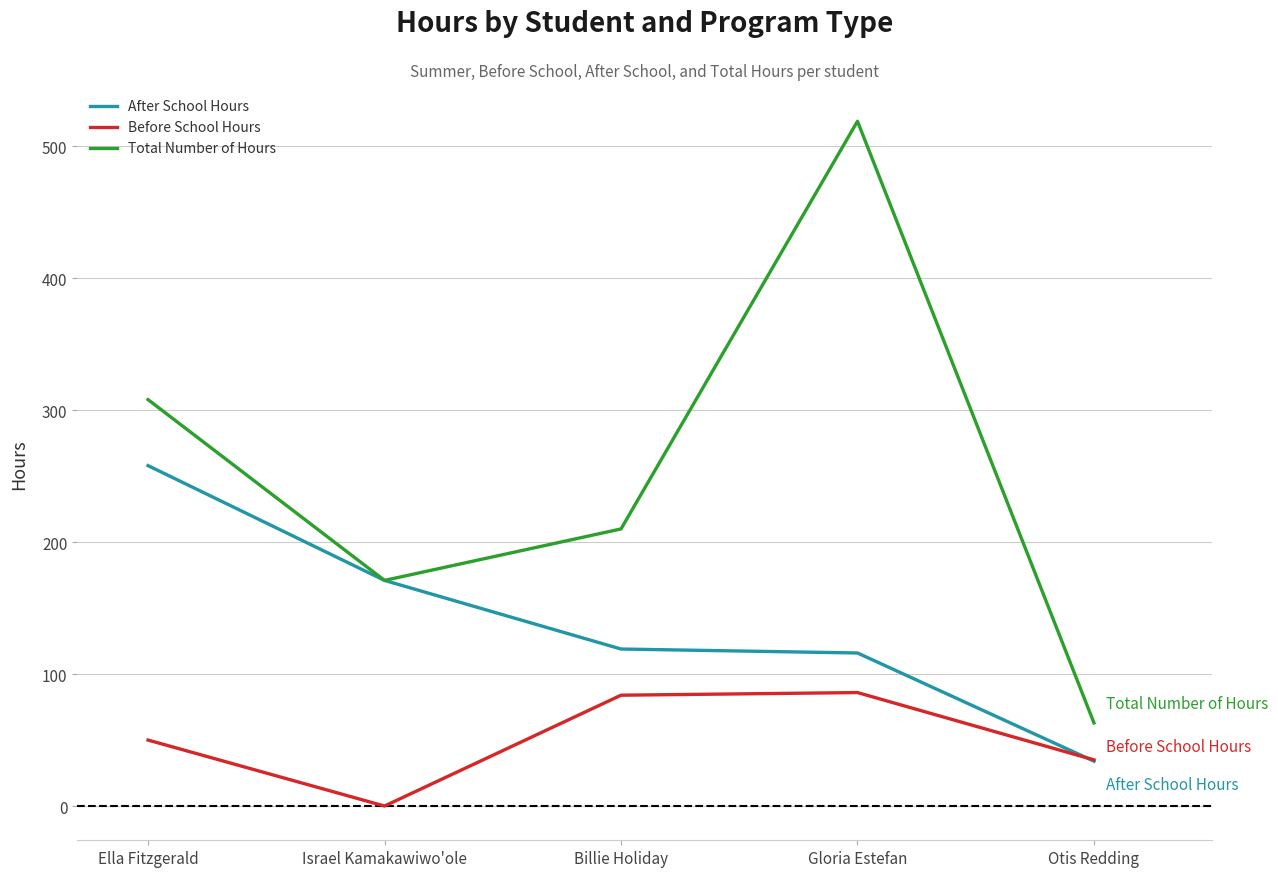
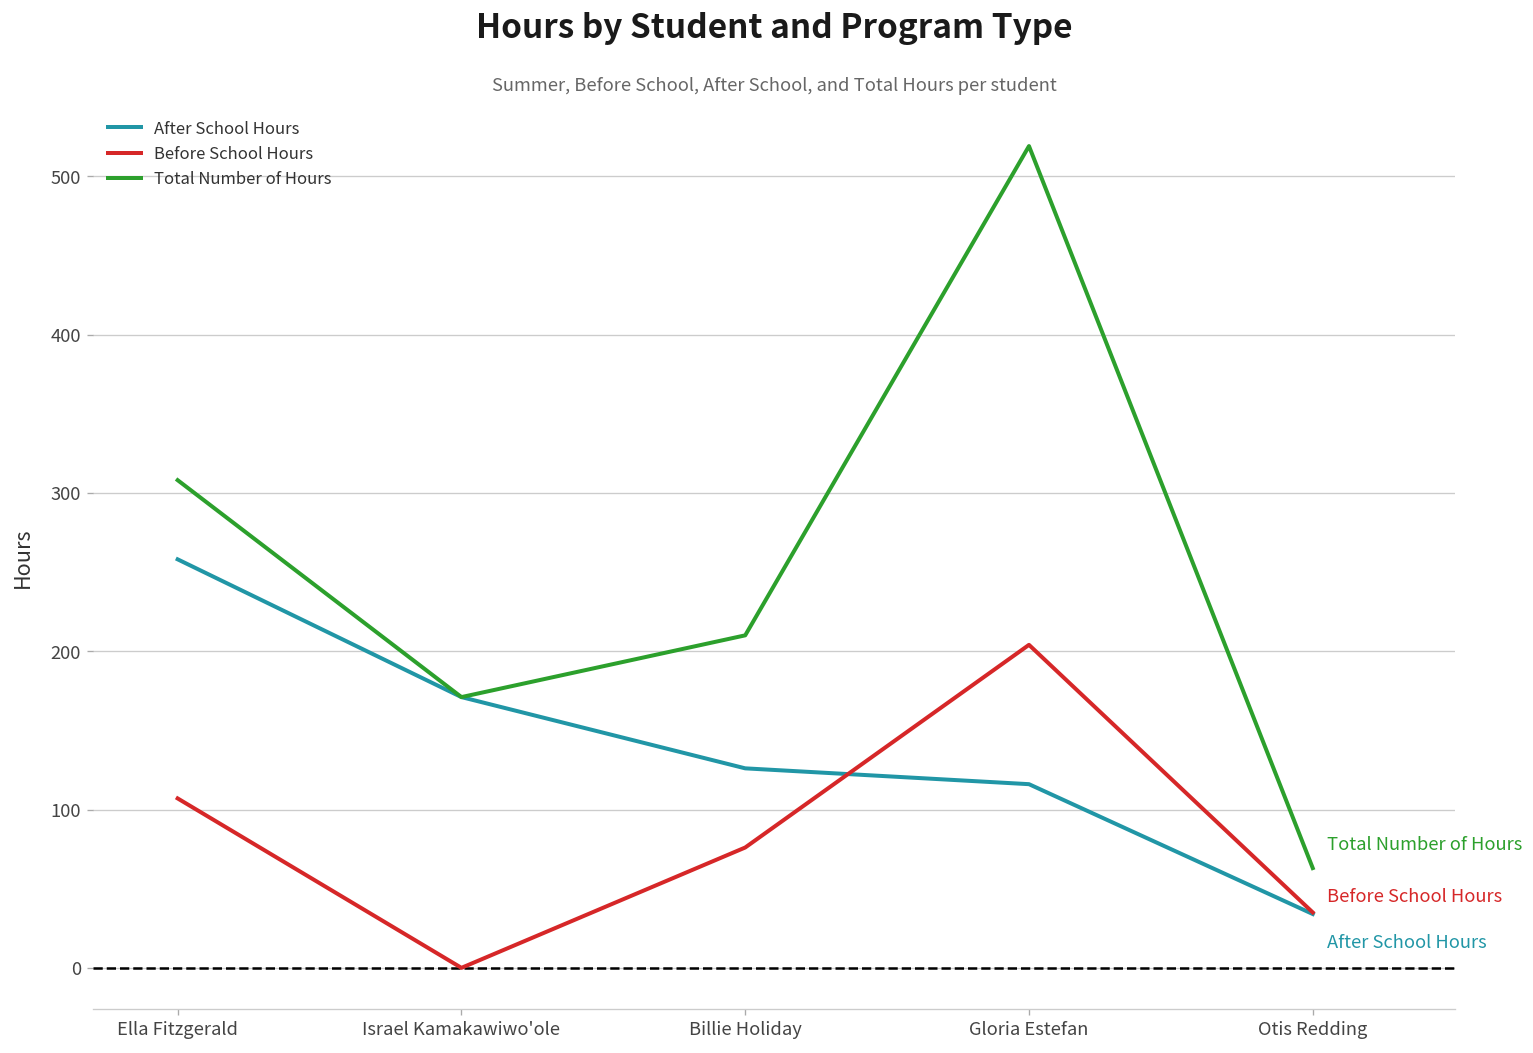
  {
    "After School Hours": {
      "Ella Fitzgerald": 258,
-     "Billie Holiday": 119,
+     "Billie Holiday": 126,
      "Gloria Estefan": 116
    },
    "Before School Hours": {
-     "Ella Fitzgerald": 50,
+     "Ella Fitzgerald": 107,
      "Israel Kamakawiwo'ole": 0,
-     "Billie Holiday": 84,
-     "Gloria Estefan": 86
+     "Billie Holiday": 76,
+     "Gloria Estefan": 204
    },
    "Total Number of Hours": {
      "Ella Fitzgerald": 308,
      "Billie Holiday": 210,
      "Gloria Estefan": 519,
      "Otis Redding": 63
    }
  }
